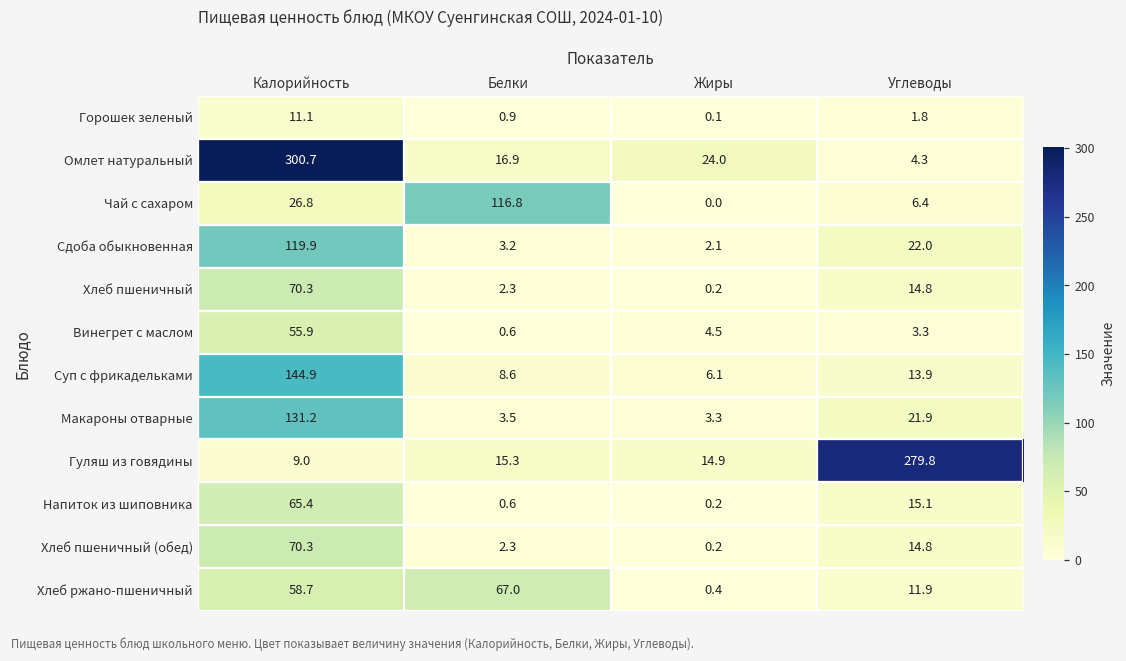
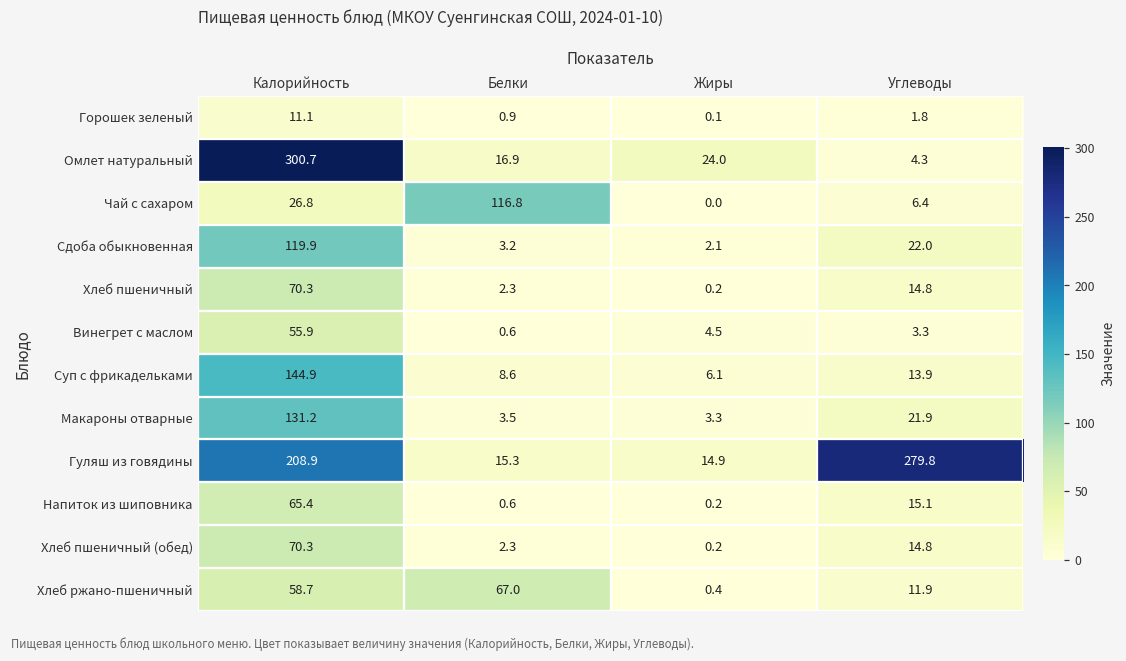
  {
    "Горошек зеленый": {
      "Калорийность": 11.1,
      "Белки": 0.9,
      "Жиры": 0.1,
      "Углеводы": 1.8
    },
    "Омлет натуральный": {
      "Калорийность": 300.7,
      "Белки": 16.9,
      "Жиры": 24.0,
      "Углеводы": 4.3
    },
    "Чай с сахаром": {
      "Калорийность": 26.8,
      "Белки": 116.8,
      "Жиры": 0.0,
      "Углеводы": 6.4
    },
    "Сдоба обыкновенная": {
      "Калорийность": 119.9,
      "Белки": 3.2,
      "Жиры": 2.1,
      "Углеводы": 22.0
    },
    "Хлеб пшеничный": {
      "Калорийность": 70.3,
      "Белки": 2.3,
      "Жиры": 0.2,
      "Углеводы": 14.8
    },
    "Винегрет с маслом": {
      "Калорийность": 55.9,
      "Белки": 0.6,
      "Жиры": 4.5,
      "Углеводы": 3.3
    },
    "Суп с фрикадельками": {
      "Калорийность": 144.9,
      "Белки": 8.6,
      "Жиры": 6.1,
      "Углеводы": 13.9
    },
    "Макароны отварные": {
      "Калорийность": 131.2,
      "Белки": 3.5,
      "Жиры": 3.3,
      "Углеводы": 21.9
    },
    "Гуляш из говядины": {
-     "Калорийность": 9.0,
+     "Калорийность": 208.9,
      "Белки": 15.3,
      "Жиры": 14.9,
      "Углеводы": 279.8
    },
    "Напиток из шиповника": {
      "Калорийность": 65.4,
      "Белки": 0.6,
      "Жиры": 0.2,
      "Углеводы": 15.1
    },
    "Хлеб пшеничный (обед)": {
      "Калорийность": 70.3,
      "Белки": 2.3,
      "Жиры": 0.2,
      "Углеводы": 14.8
    },
    "Хлеб ржано-пшеничный": {
      "Калорийность": 58.7,
      "Белки": 67.0,
      "Жиры": 0.4,
      "Углеводы": 11.9
    }
  }
